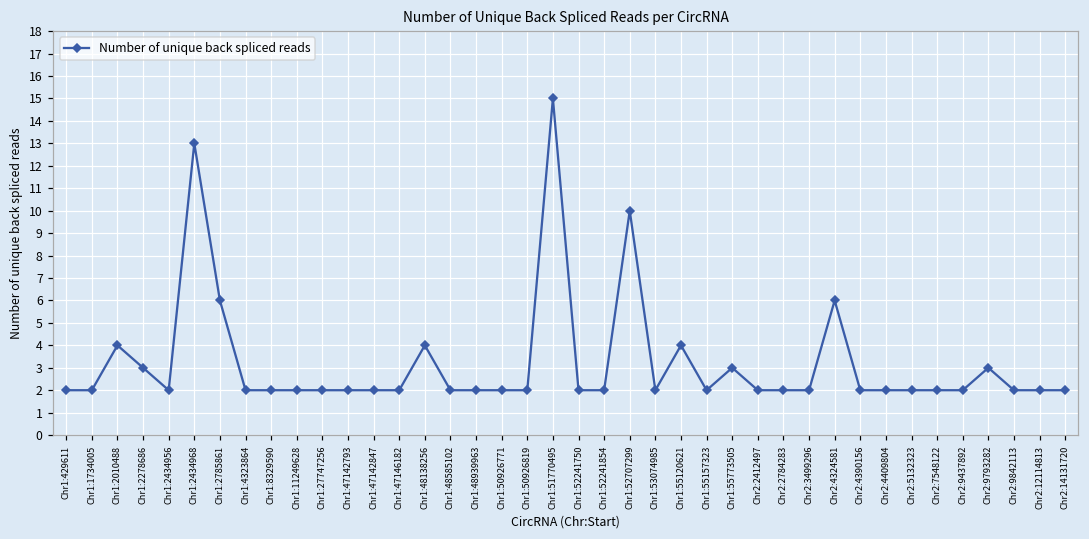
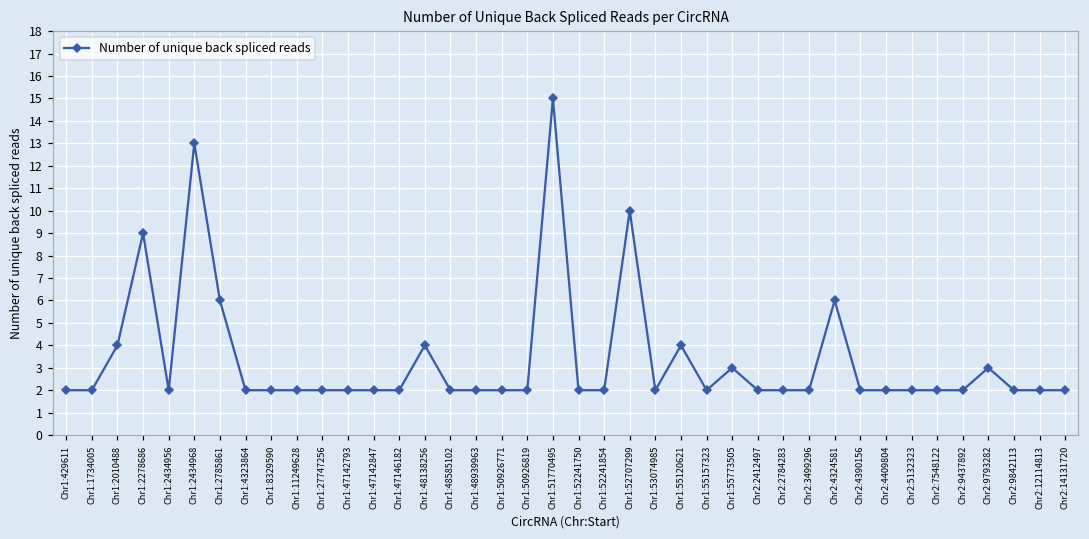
  {
    "Chr1:429611": 2,
    "Chr1:1734005": 2,
    "Chr1:2010488": 4,
-   "Chr1:2278686": 3,
+   "Chr1:2278686": 9,
    "Chr1:2434956": 2,
    "Chr1:2434968": 13,
    "Chr1:2785861": 6,
    "Chr1:4323864": 2,
    "Chr1:8329590": 2,
    "Chr1:11249628": 2,
    "Chr1:27747256": 2,
    "Chr1:47142793": 2,
    "Chr1:47142847": 2,
    "Chr1:47146182": 2,
    "Chr1:48138256": 4,
    "Chr1:48585102": 2,
    "Chr1:48939963": 2,
    "Chr1:50926771": 2,
    "Chr1:50926819": 2,
    "Chr1:51770495": 15,
    "Chr1:52241750": 2,
    "Chr1:52241854": 2,
    "Chr1:52707299": 10,
    "Chr1:53074985": 2,
    "Chr1:55120621": 4,
    "Chr1:55157323": 2,
    "Chr1:55773505": 3,
    "Chr2:2412497": 2,
    "Chr2:2784283": 2,
    "Chr2:3499296": 2,
    "Chr2:4324581": 6,
    "Chr2:4390156": 2,
    "Chr2:4409804": 2,
    "Chr2:5132323": 2,
    "Chr2:7548122": 2,
    "Chr2:9437892": 2,
    "Chr2:9793282": 3,
    "Chr2:9842113": 2,
    "Chr2:12114813": 2,
    "Chr2:14131720": 2
  }
